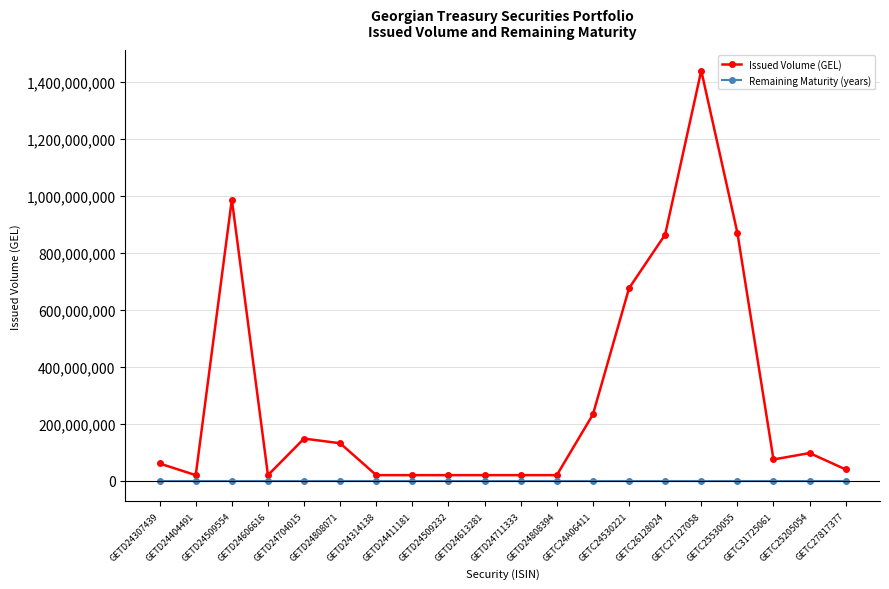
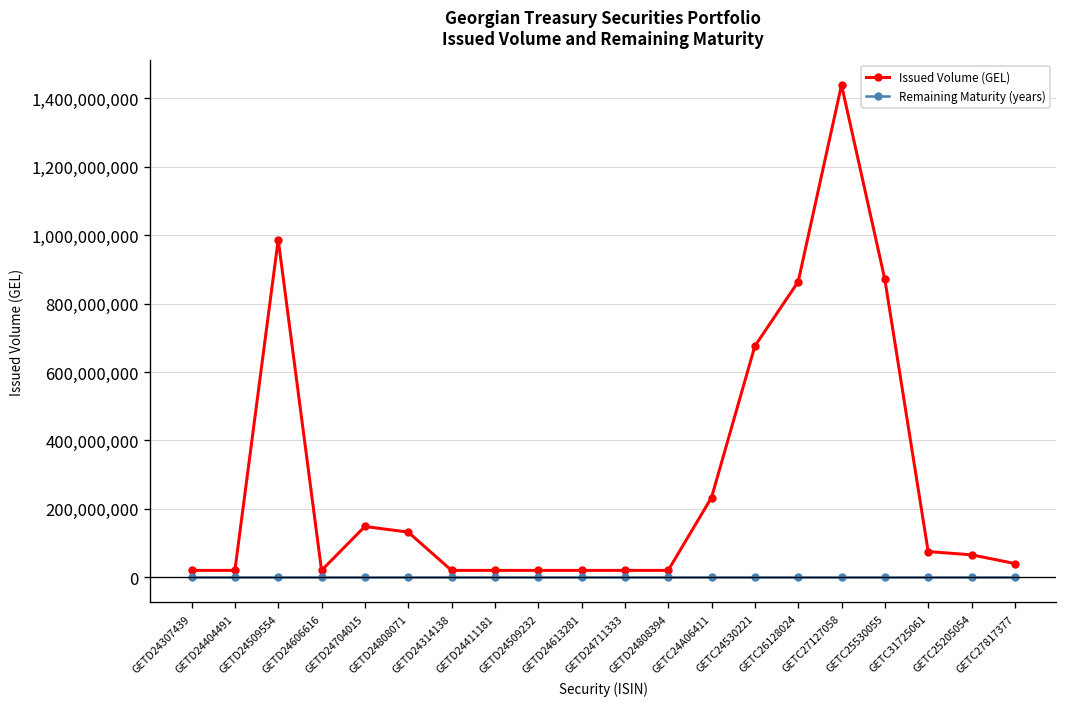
  {
    "Issued Volume (GEL)": {
-     "GETD24307439": "60,000,000",
+     "GETD24307439": "20,000,000",
      "GETD24404491": "20,000,000",
      "GETD24509554": "990,000,000",
      "GETD24606616": "20,000,000",
      "GETD24704015": "150,000,000",
      "GETD24808071": "130,000,000",
      "GETD24314138": "20,000,000",
      "GETD24411181": "20,000,000",
      "GETD24509232": "20,000,000",
      "GETD24613281": "20,000,000",
      "GETD24711333": "20,000,000",
      "GETD24808394": "20,000,000",
      "GETC24A06411": "230,000,000",
      "GETC24530221": "680,000,000",
      "GETC26128024": "860,000,000",
      "GETC27127058": "1,440,000,000",
      "GETC25530055": "870,000,000",
      "GETC31725061": "80,000,000",
-     "GETC25205054": "100,000,000",
+     "GETC25205054": "70,000,000",
      "GETC27817377": "40,000,000"
    },
    "Remaining Maturity (years)": {
      "GETD24307439": "0",
      "GETD24404491": "0",
      "GETD24509554": "0",
      "GETD24606616": "0",
      "GETD24704015": "0",
      "GETD24808071": "0",
      "GETD24314138": "0",
      "GETD24411181": "0",
      "GETD24509232": "0",
      "GETD24613281": "0",
      "GETD24711333": "0",
      "GETD24808394": "0",
      "GETC24A06411": "0",
      "GETC24530221": "0",
      "GETC26128024": "0",
      "GETC27127058": "0",
      "GETC25530055": "0",
      "GETC31725061": "0",
      "GETC25205054": "0",
      "GETC27817377": "0"
    }
  }
